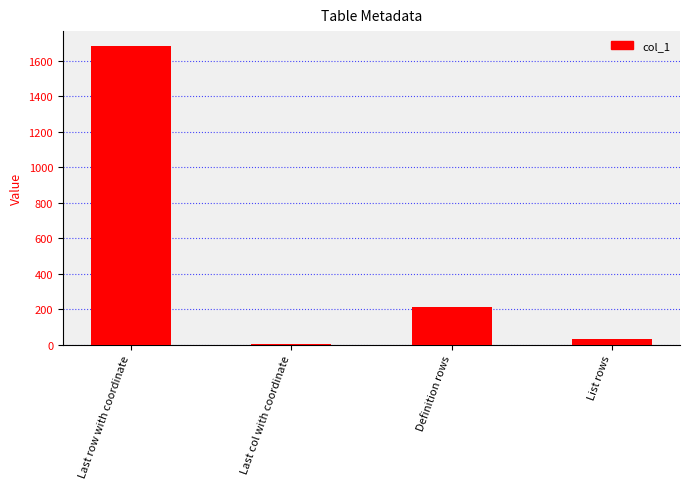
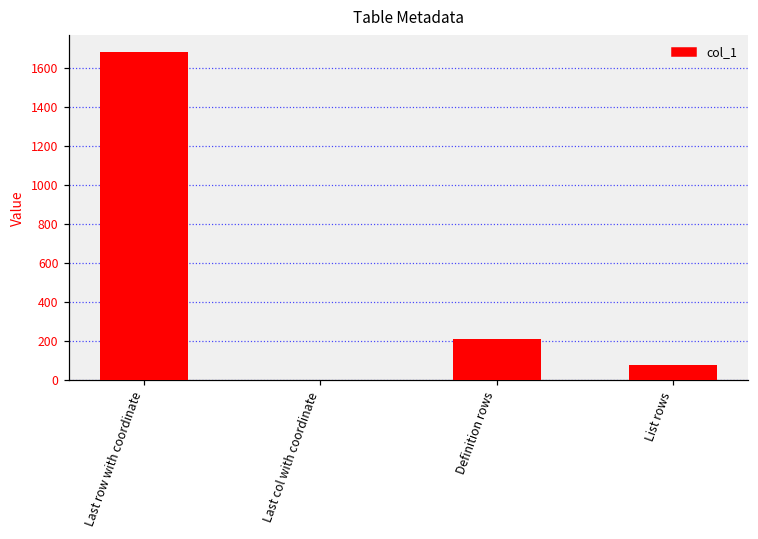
  {
    "Last row with coordinate": 1680,
    "Definition rows": 210,
-   "List rows": 30
+   "List rows": 80
  }
